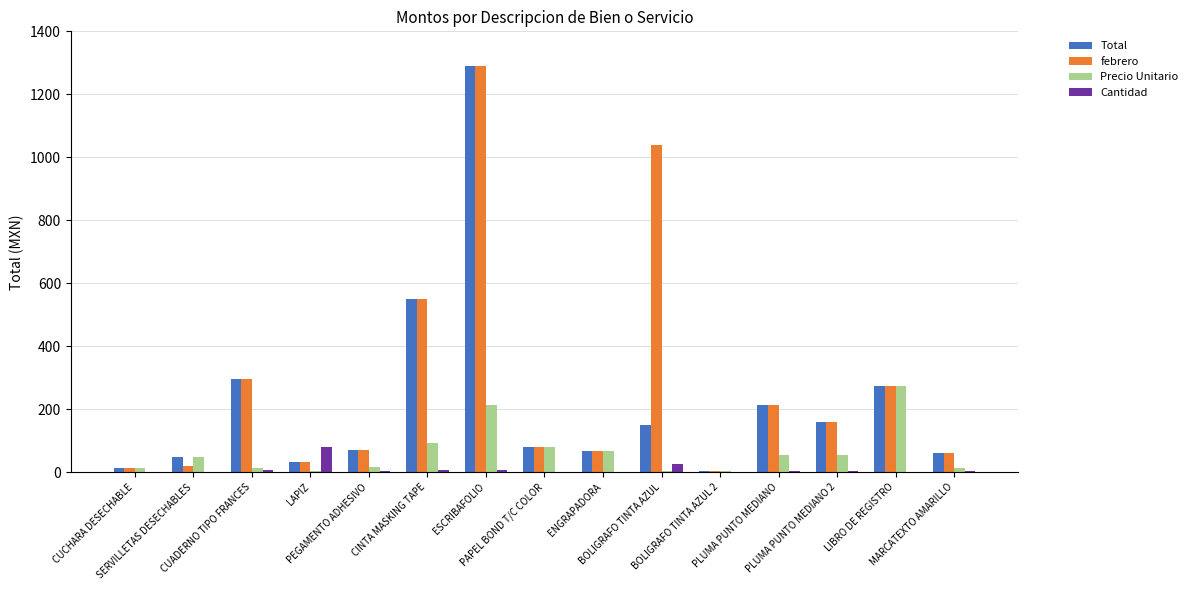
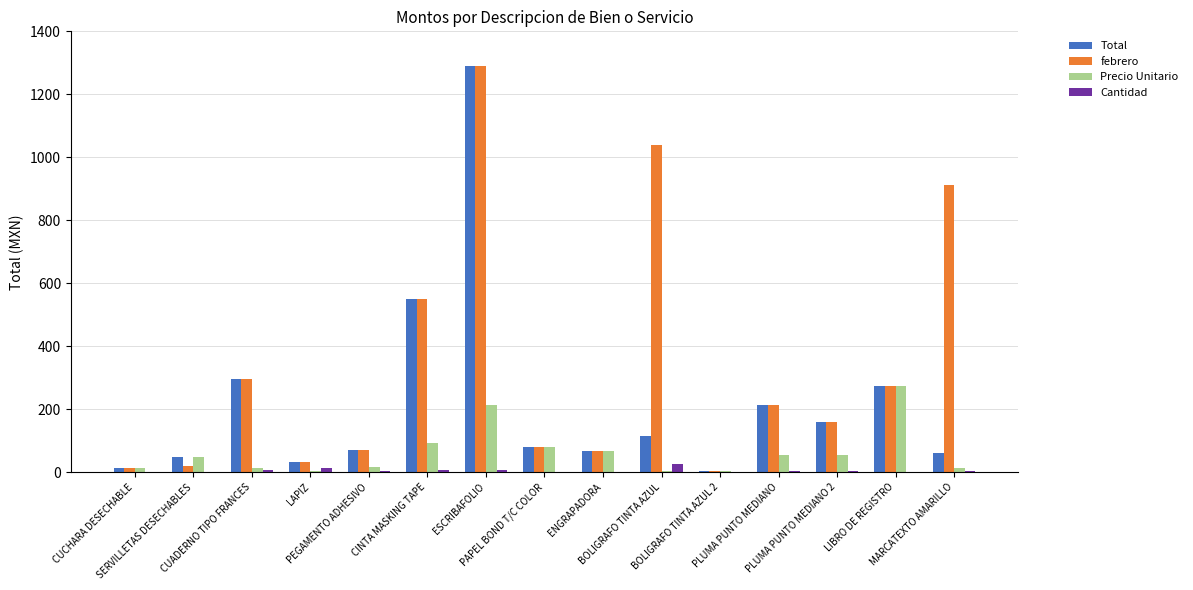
  {
    "Total": {
      "CUCHARA DESECHABLE": 10,
      "SERVILLETAS DESECHABLES": 50,
      "CUADERNO TIPO FRANCES": 300,
      "LAPIZ": 30,
      "PEGAMENTO ADHESIVO": 70,
      "CINTA MASKING TAPE": 550,
      "ESCRIBAFOLIO": 1290,
      "PAPEL BOND T/C COLOR": 80,
      "ENGRAPADORA": 70,
-     "BOLIGRAFO TINTA AZUL": 150,
+     "BOLIGRAFO TINTA AZUL": 120,
      "PLUMA PUNTO MEDIANO": 210,
      "PLUMA PUNTO MEDIANO 2": 160,
      "LIBRO DE REGISTRO": 270,
      "MARCATEXTO AMARILLO": 60
    },
    "febrero": {
      "CUCHARA DESECHABLE": 10,
      "SERVILLETAS DESECHABLES": 20,
      "CUADERNO TIPO FRANCES": 300,
      "LAPIZ": 30,
      "PEGAMENTO ADHESIVO": 70,
      "CINTA MASKING TAPE": 550,
      "ESCRIBAFOLIO": 1290,
      "PAPEL BOND T/C COLOR": 80,
      "ENGRAPADORA": 70,
      "BOLIGRAFO TINTA AZUL": 1040,
      "PLUMA PUNTO MEDIANO": 210,
      "PLUMA PUNTO MEDIANO 2": 160,
      "LIBRO DE REGISTRO": 270,
-     "MARCATEXTO AMARILLO": 60
+     "MARCATEXTO AMARILLO": 910
    },
    "Precio Unitario": {
      "CUCHARA DESECHABLE": 10,
      "SERVILLETAS DESECHABLES": 50,
      "CUADERNO TIPO FRANCES": 10,
      "PEGAMENTO ADHESIVO": 20,
      "CINTA MASKING TAPE": 90,
      "ESCRIBAFOLIO": 210,
      "PAPEL BOND T/C COLOR": 80,
      "ENGRAPADORA": 70,
      "PLUMA PUNTO MEDIANO": 50,
      "PLUMA PUNTO MEDIANO 2": 50,
      "LIBRO DE REGISTRO": 270,
      "MARCATEXTO AMARILLO": 10
    },
    "Cantidad": {
-     "LAPIZ": 80,
+     "LAPIZ": 10,
      "BOLIGRAFO TINTA AZUL": 30
    }
  }
